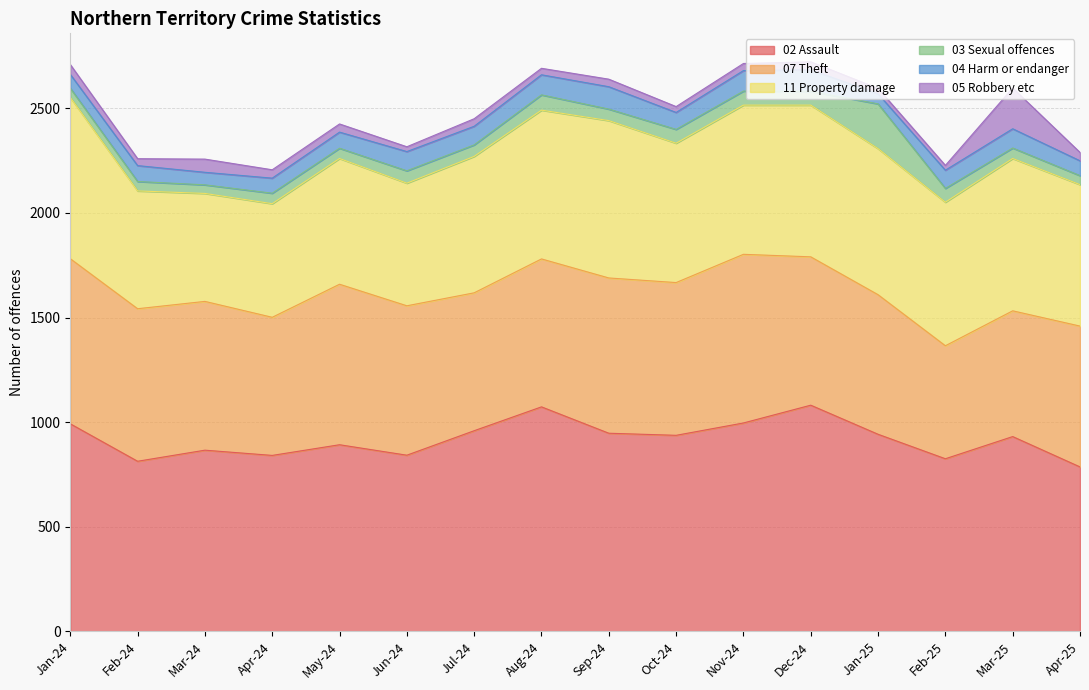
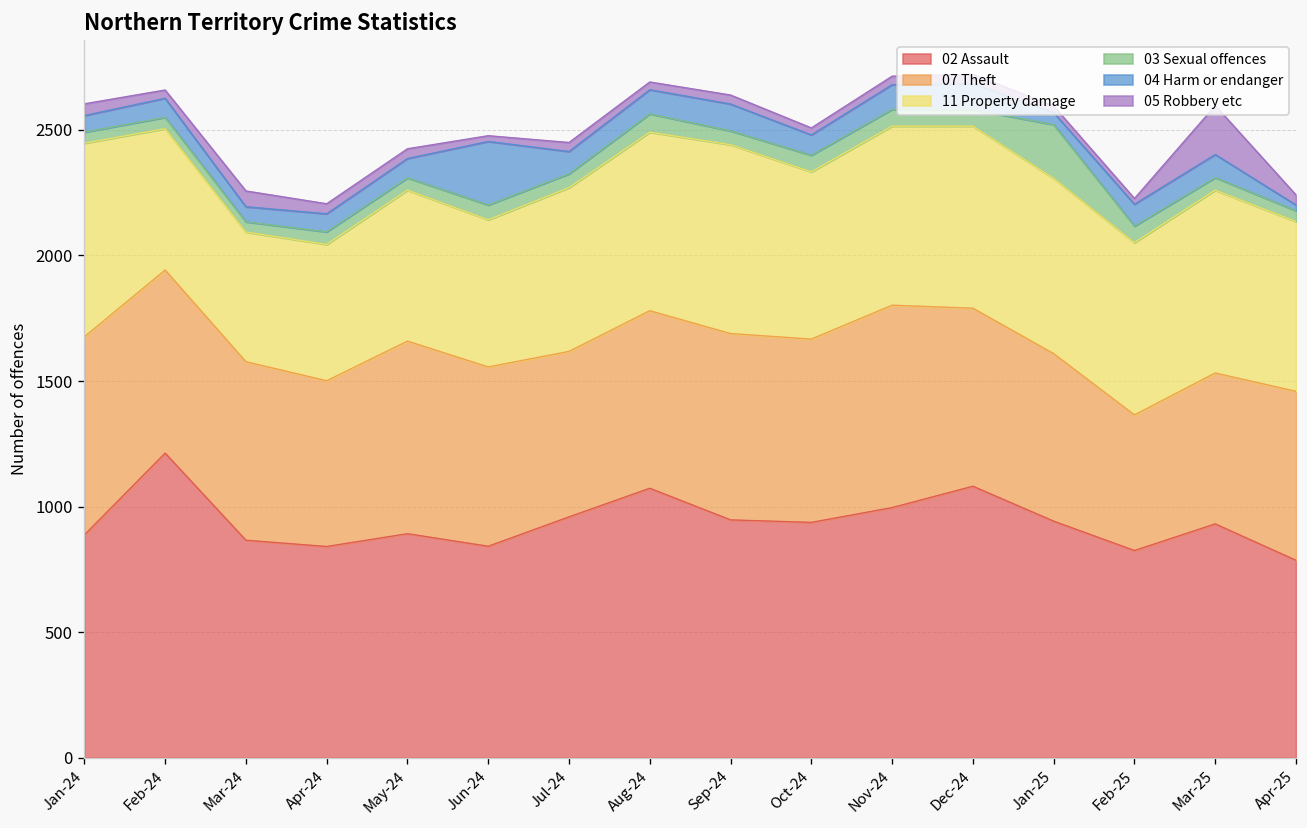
  {
    "02 Assault": {
-     "Jan-24": 990,
-     "Feb-24": 810,
+     "Jan-24": 890,
+     "Feb-24": 1210,
      "Mar-24": 870,
      "Apr-24": 840,
      "May-24": 890,
      "Jun-24": 840,
      "Jul-24": 960,
      "Aug-24": 1070,
      "Sep-24": 950,
      "Oct-24": 940,
      "Nov-24": 1000,
      "Dec-24": 1080,
      "Jan-25": 940,
      "Feb-25": 830,
      "Mar-25": 930,
      "Apr-25": 790
    },
    "07 Theft": {
      "Jan-24": 790,
      "Feb-24": 730,
      "Mar-24": 710,
      "Apr-24": 660,
      "May-24": 770,
      "Jun-24": 710,
      "Jul-24": 660,
      "Aug-24": 710,
      "Sep-24": 740,
      "Oct-24": 730,
      "Nov-24": 810,
      "Dec-24": 710,
      "Jan-25": 670,
      "Feb-25": 540,
      "Mar-25": 600,
      "Apr-25": 670
    },
    "11 Property damage": {
      "Jan-24": 770,
      "Feb-24": 560,
      "Mar-24": 520,
      "Apr-24": 540,
      "May-24": 600,
      "Jun-24": 590,
      "Jul-24": 650,
      "Aug-24": 710,
      "Sep-24": 750,
      "Oct-24": 670,
      "Nov-24": 710,
      "Dec-24": 730,
      "Jan-25": 700,
      "Feb-25": 690,
      "Mar-25": 730,
      "Apr-25": 680
    },
    "03 Sexual offences": {
      "Jan-24": 40,
      "Feb-24": 50,
      "Mar-24": 40,
      "Apr-24": 50,
      "May-24": 50,
      "Jun-24": 60,
      "Jul-24": 60,
      "Aug-24": 70,
      "Sep-24": 60,
      "Oct-24": 70,
      "Nov-24": 70,
      "Jan-25": 210,
      "Feb-25": 70,
      "Mar-25": 50,
      "Apr-25": 40
    },
    "04 Harm or endanger": {
      "Jan-24": 70,
      "Feb-24": 80,
      "Mar-24": 60,
      "Apr-24": 70,
      "May-24": 80,
-     "Jun-24": 90,
+     "Jun-24": 250,
      "Jul-24": 90,
      "Aug-24": 100,
      "Sep-24": 110,
      "Oct-24": 80,
      "Nov-24": 100,
      "Feb-25": 90,
      "Mar-25": 90,
-     "Apr-25": 70
+     "Apr-25": 20
    },
    "05 Robbery etc": {
      "Jan-24": 50,
      "Feb-24": 30,
      "Mar-24": 60,
      "Apr-24": 40,
      "May-24": 40,
      "Jun-24": 20,
      "Jul-24": 40,
      "Aug-24": 30,
      "Sep-24": 40,
      "Oct-24": 30,
      "Nov-24": 30,
      "Feb-25": 20,
      "Apr-25": 40
    }
  }
